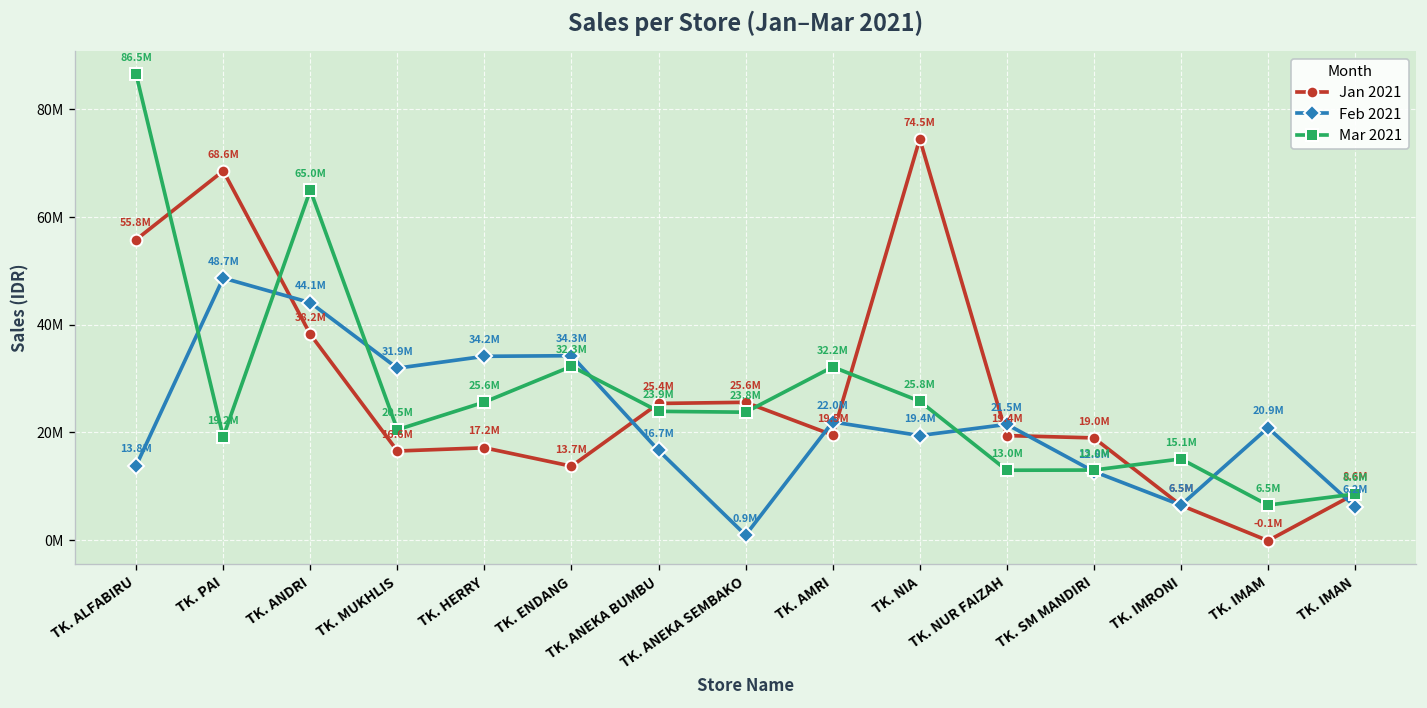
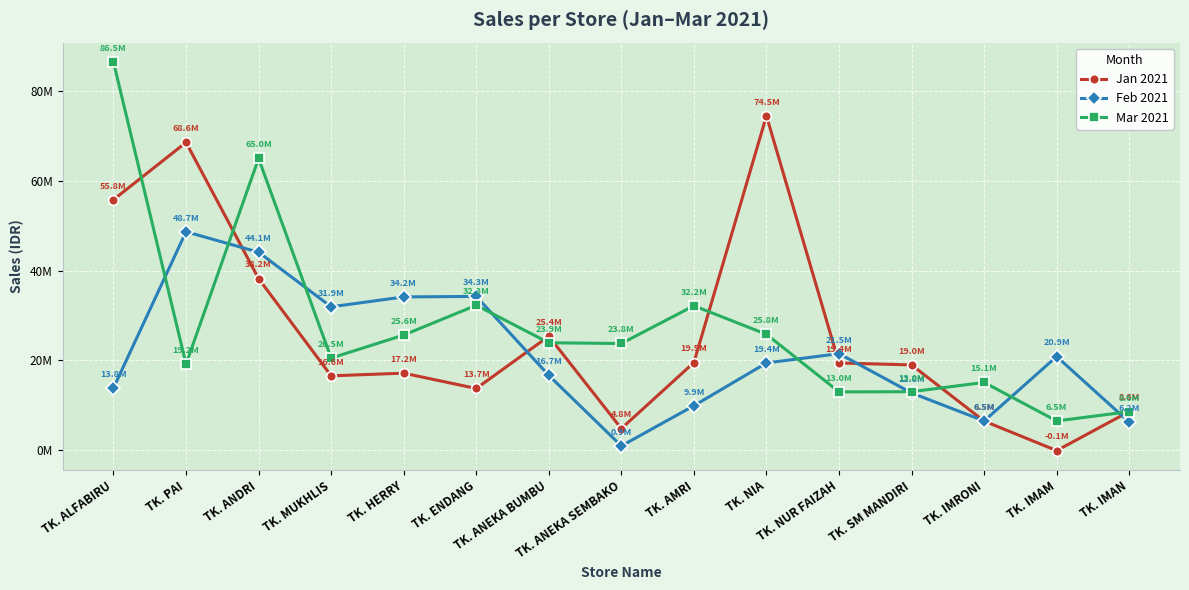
  {
    "Jan 2021": {
      "TK. ALFABIRU": "55.8M",
      "TK. PAI": "68.6M",
      "TK. ANDRI": "38.2M",
      "TK. HERRY": "17.2M",
      "TK. ENDANG": "13.7M",
-     "TK. ANEKA SEMBAKO": "25.6M",
+     "TK. ANEKA SEMBAKO": "4.8M",
      "TK. NIA": "74.5M",
      "TK. SM MANDIRI": "19.0M",
      "TK. IMAM": "-0.1M"
    },
    "Feb 2021": {
      "TK. ALFABIRU": "13.8M",
      "TK. PAI": "48.7M",
      "TK. ANDRI": "44.1M",
      "TK. MUKHLIS": "31.9M",
      "TK. HERRY": "34.2M",
      "TK. ENDANG": "34.3M",
      "TK. ANEKA BUMBU": "16.7M",
      "TK. ANEKA SEMBAKO": "0.9M",
-     "TK. AMRI": "22.0M",
+     "TK. AMRI": "9.9M",
      "TK. NIA": "19.4M",
      "TK. NUR FAIZAH": "21.5M",
      "TK. IMAM": "20.9M"
    },
    "Mar 2021": {
      "TK. ALFABIRU": "86.5M",
      "TK. PAI": "19.2M",
      "TK. ANDRI": "65.0M",
      "TK. MUKHLIS": "20.5M",
      "TK. HERRY": "25.6M",
      "TK. AMRI": "32.2M",
      "TK. NIA": "25.8M",
      "TK. NUR FAIZAH": "13.0M",
      "TK. IMRONI": "15.1M",
      "TK. IMAM": "6.5M"
    }
  }
